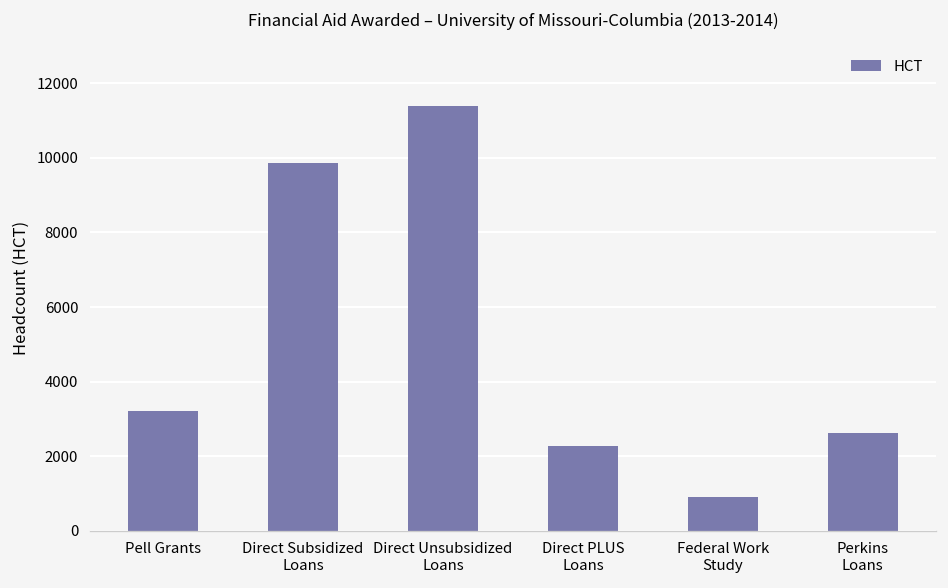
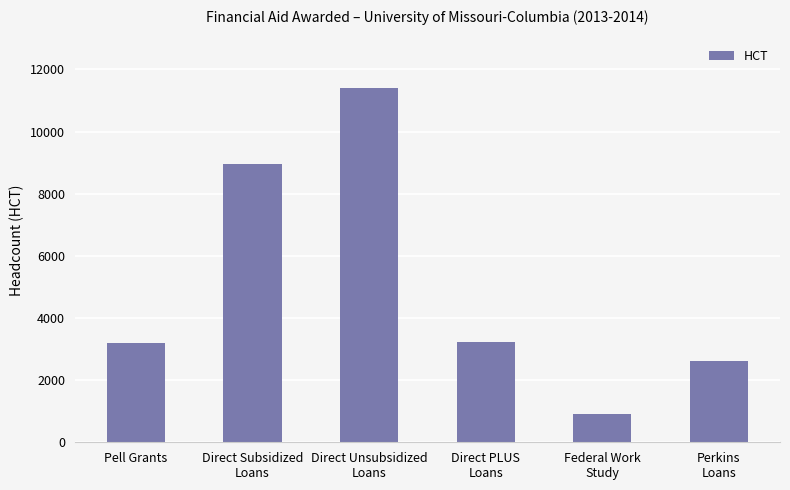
  {
    "Pell Grants": 3200,
-   "Direct Subsidized Loans": 9900,
+   "Direct Subsidized Loans": 9000,
    "Direct Unsubsidized Loans": 11400,
-   "Direct PLUS Loans": 2300,
+   "Direct PLUS Loans": 3200,
    "Federal Work Study": 900,
    "Perkins Loans": 2600
  }
